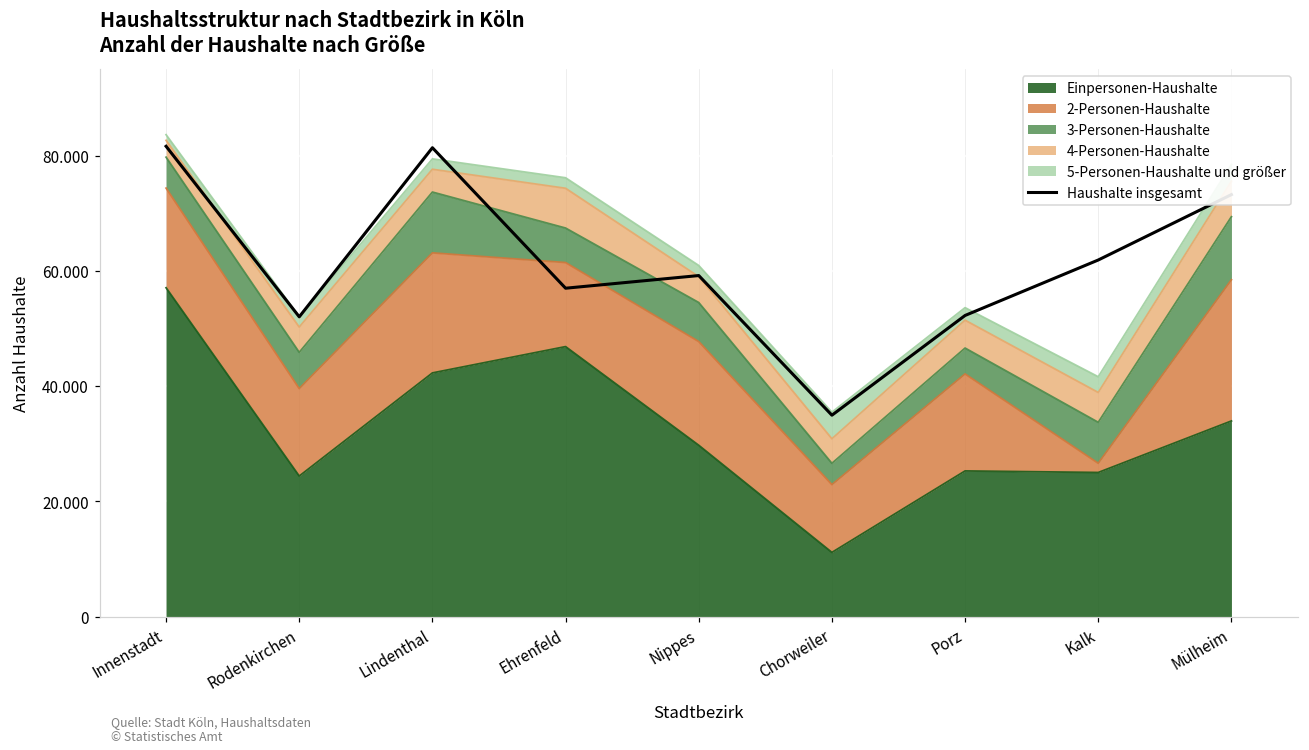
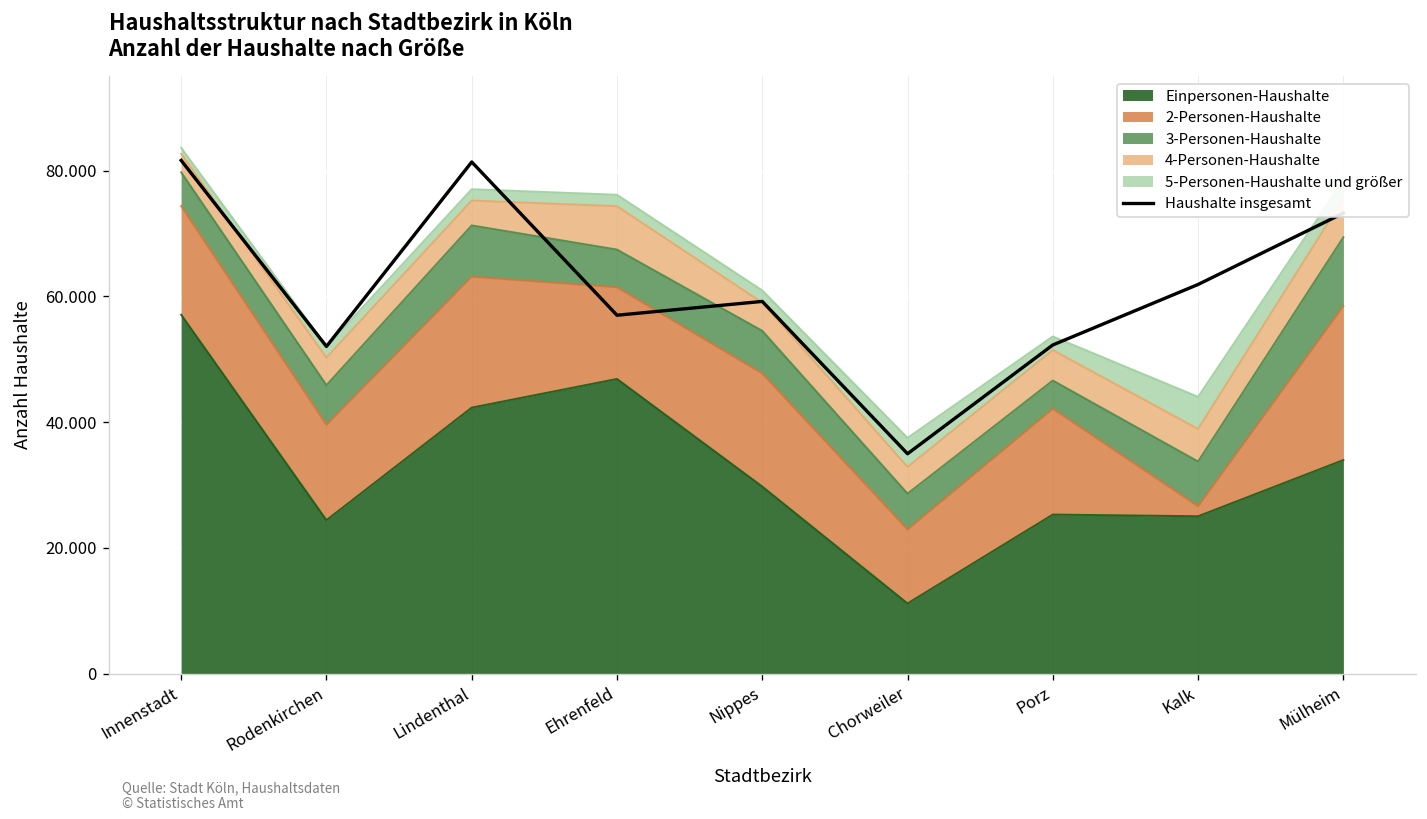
  {
    "Einpersonen-Haushalte": {
      "Innenstadt": 57,
      "Rodenkirchen": 24,
      "Lindenthal": 42,
      "Ehrenfeld": 47,
      "Nippes": 30,
      "Chorweiler": 11,
      "Porz": 25,
      "Kalk": 25,
      "Mülheim": 34
    },
    "2-Personen-Haushalte": {
      "Innenstadt": 17,
      "Rodenkirchen": 15,
      "Lindenthal": 21,
      "Ehrenfeld": 15,
      "Nippes": 18,
      "Chorweiler": 12,
      "Porz": 17,
      "Kalk": 2,
      "Mülheim": 24
    },
    "3-Personen-Haushalte": {
      "Innenstadt": 5,
      "Rodenkirchen": 6,
-     "Lindenthal": 11,
+     "Lindenthal": 8,
      "Ehrenfeld": 6,
      "Nippes": 7,
-     "Chorweiler": 4,
+     "Chorweiler": 6,
      "Porz": 4,
      "Kalk": 7,
      "Mülheim": 11
    },
    "4-Personen-Haushalte": {
      "Innenstadt": 3,
      "Rodenkirchen": 4,
      "Lindenthal": 4,
      "Ehrenfeld": 7,
      "Chorweiler": 4,
      "Porz": 5,
      "Kalk": 5
    },
    "5-Personen-Haushalte und größer": {
      "Innenstadt": 1,
      "Lindenthal": 2,
      "Ehrenfeld": 2,
      "Nippes": 2,
      "Chorweiler": 5,
      "Porz": 2,
-     "Kalk": 3
+     "Kalk": 5
    },
    "Haushalte insgesamt": {
      "Innenstadt": 82,
      "Lindenthal": 81,
      "Ehrenfeld": 57,
      "Chorweiler": 35,
      "Porz": 52,
      "Kalk": 62
    }
  }
